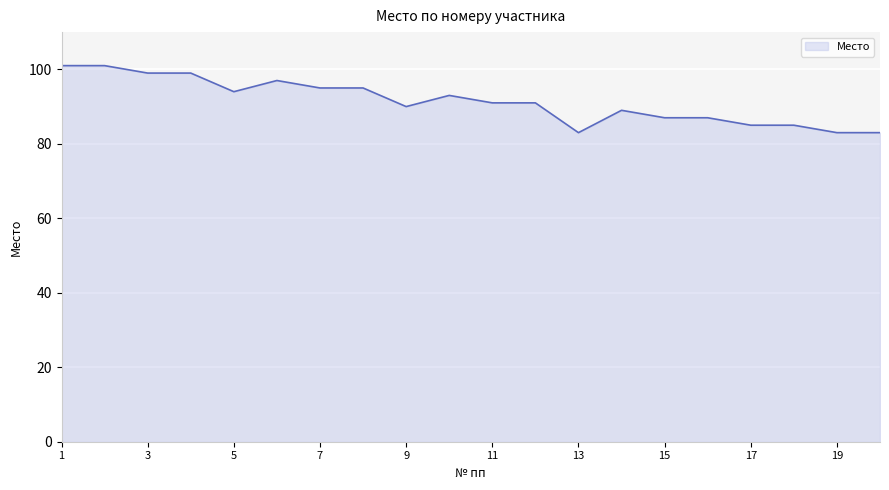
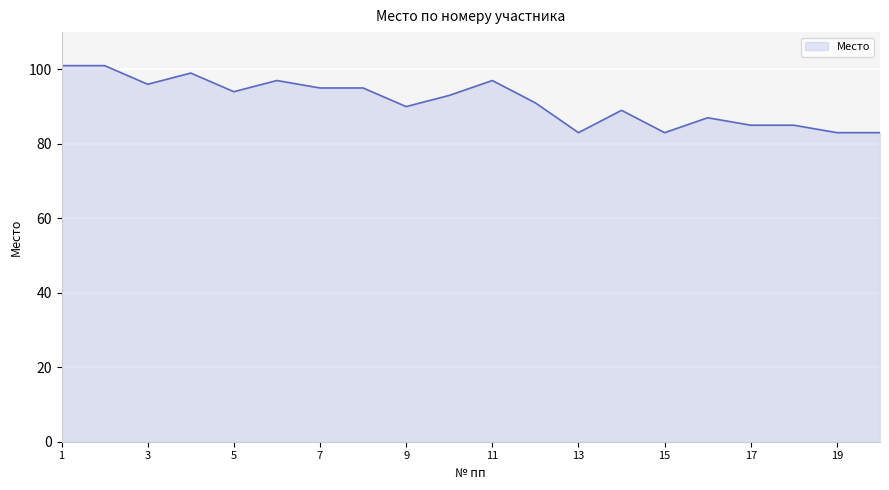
  {
    "1": 101,
-   "3": 99,
+   "3": 96,
    "5": 94,
    "7": 95,
    "9": 90,
-   "11": 91,
+   "11": 97,
    "13": 83,
-   "15": 87,
+   "15": 83,
    "17": 85,
    "19": 83
  }
